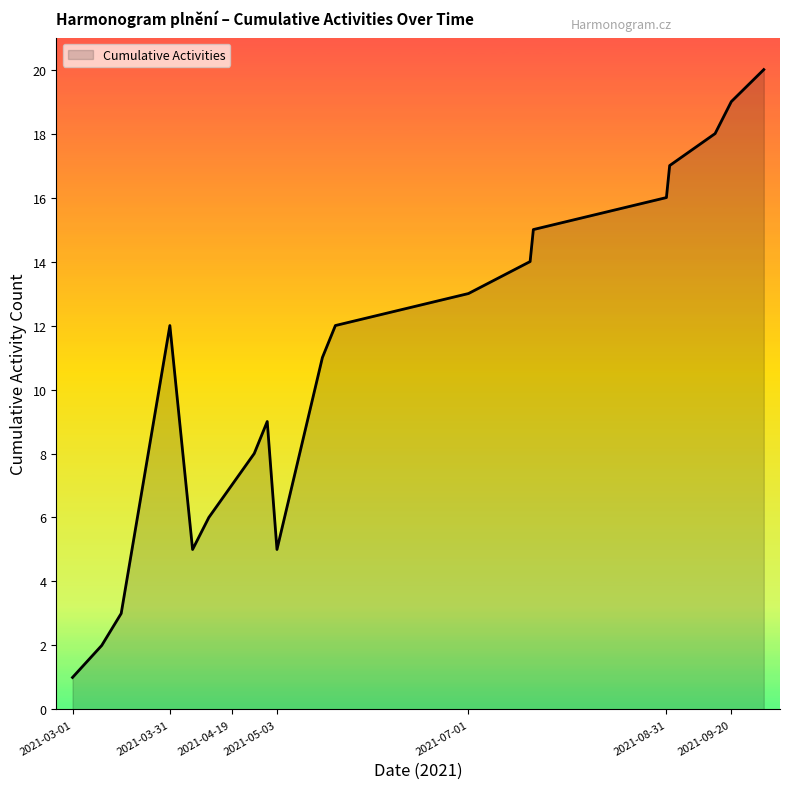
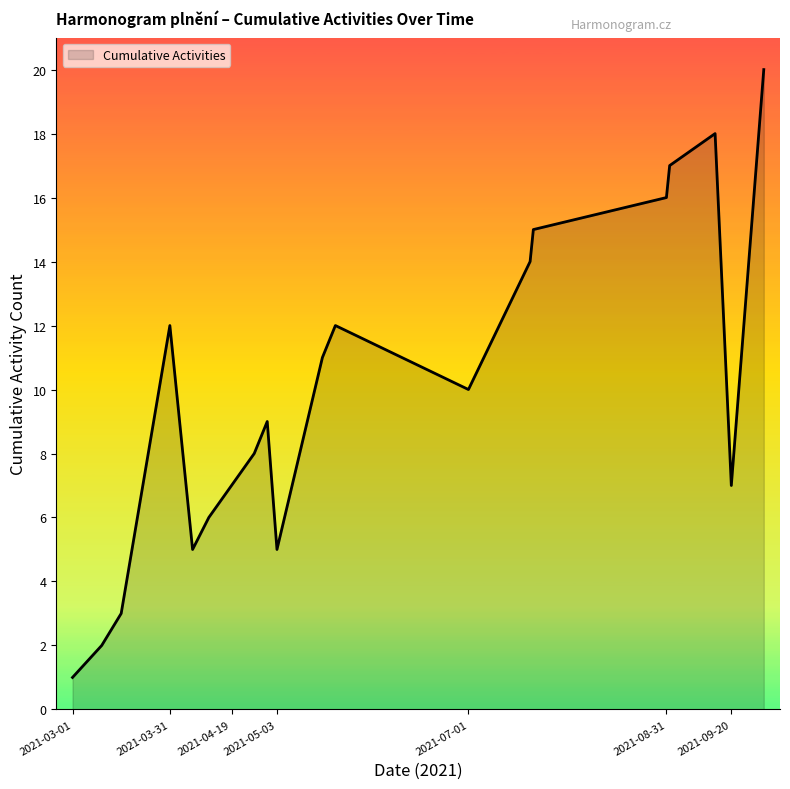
  {
    "2021-03-01": 1,
    "2021-03-31": 12,
    "2021-04-19": 7,
    "2021-05-03": 5,
-   "2021-07-01": 13,
+   "2021-07-01": 10,
    "2021-08-31": 16,
-   "2021-09-20": 19
+   "2021-09-20": 7
  }
